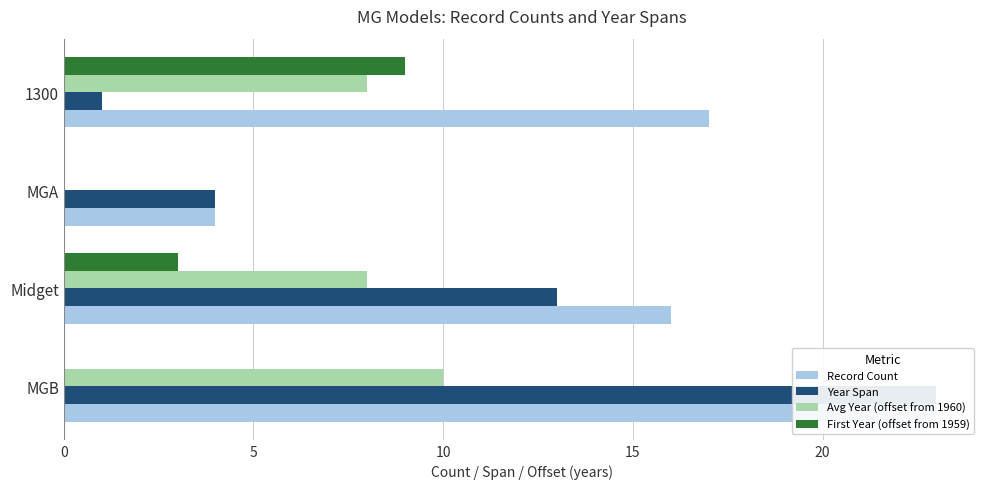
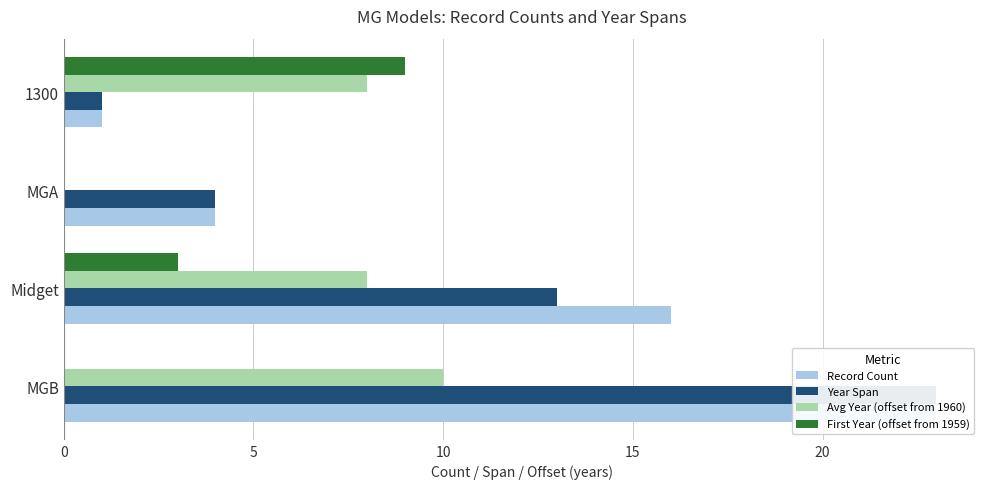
  {
    "Record Count": {
-     "1300": 17,
+     "1300": 1,
      "MGA": 4,
      "Midget": 16
    },
    "Year Span": {
      "1300": 1,
      "MGA": 4,
      "Midget": 13
    },
    "Avg Year (offset from 1960)": {
      "1300": 8,
      "MGA": 0,
      "Midget": 8,
      "MGB": 10
    },
    "First Year (offset from 1959)": {
      "1300": 9,
      "MGA": 0,
      "Midget": 3,
      "MGB": 0
    }
  }
